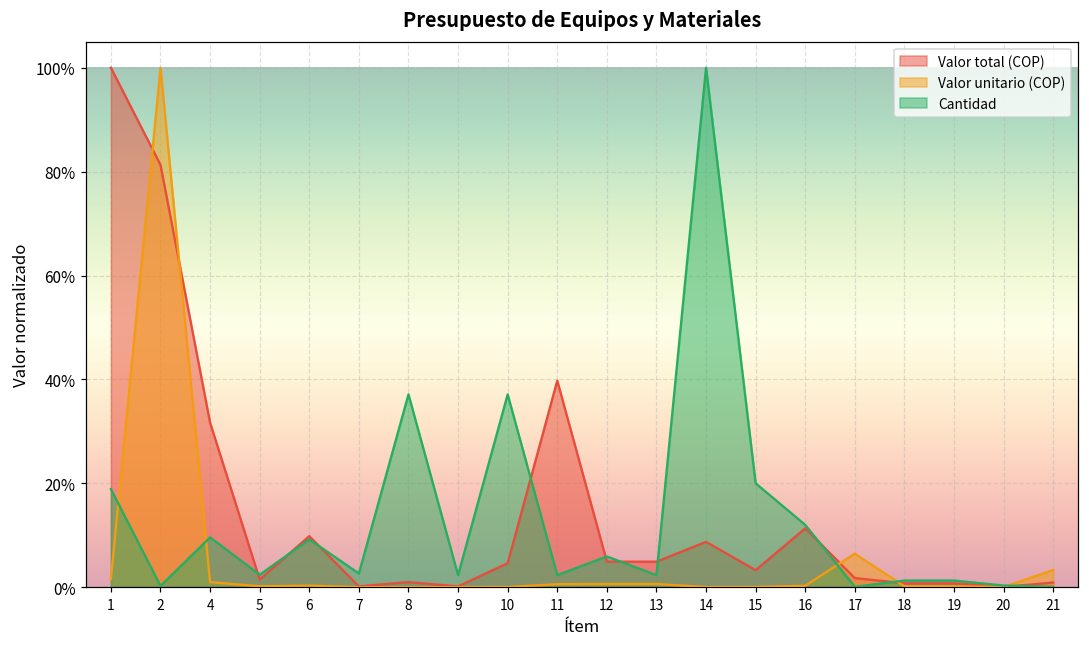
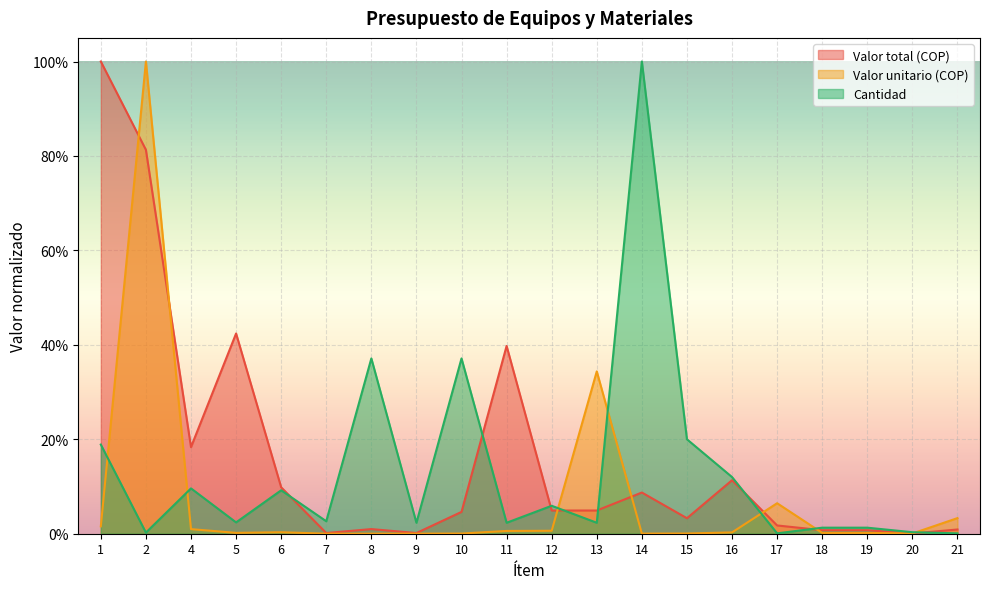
  {
    "Valor total (COP)": {
      "1": "100%",
      "2": "81%",
-     "4": "32%",
-     "5": "1%",
+     "4": "18%",
+     "5": "42%",
      "6": "10%",
      "8": "1%",
      "10": "5%",
      "11": "40%",
      "12": "5%",
      "13": "5%",
      "14": "9%",
      "15": "3%",
      "16": "11%",
      "17": "2%",
      "21": "1%"
    },
    "Valor unitario (COP)": {
      "1": "2%",
      "2": "100%",
      "4": "1%",
      "5": "0%",
      "6": "0%",
      "8": "0%",
      "10": "0%",
      "11": "1%",
      "12": "1%",
-     "13": "1%",
+     "13": "34%",
      "14": "0%",
      "15": "0%",
      "16": "0%",
      "17": "6%",
      "18": "0%",
      "19": "0%",
      "21": "3%"
    },
    "Cantidad": {
      "1": "19%",
      "2": "0%",
      "4": "10%",
      "5": "2%",
      "6": "9%",
      "7": "3%",
      "8": "37%",
      "9": "2%",
      "10": "37%",
      "11": "2%",
      "12": "6%",
      "13": "2%",
      "14": "100%",
      "15": "20%",
      "16": "12%",
      "17": "0%",
      "21": "0%"
    }
  }
